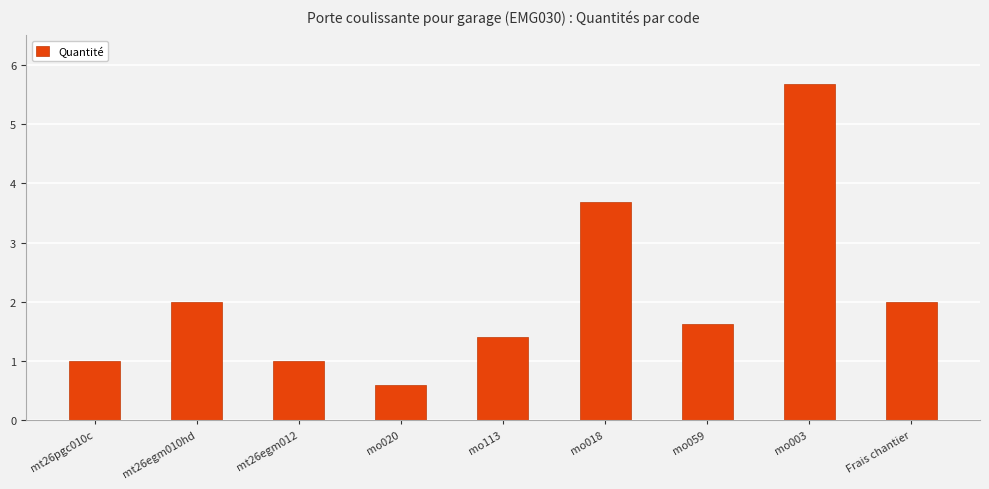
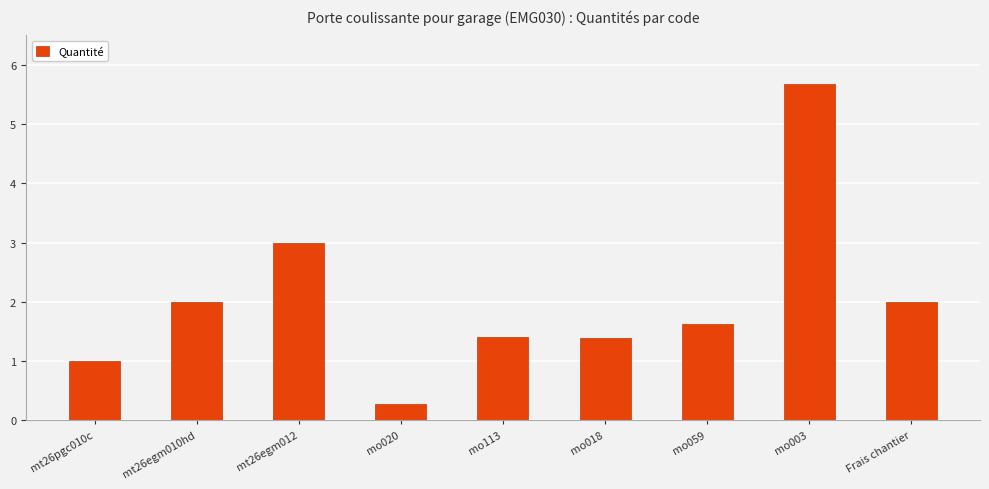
  {
    "mt26pgc010c": 1.0,
    "mt26egm010hd": 2.0,
-   "mt26egm012": 1,
-   "mo020": 0.6,
+   "mt26egm012": 3,
+   "mo020": 0.3,
    "mo113": 1.4,
-   "mo018": 3.7,
+   "mo018": 1.4,
    "mo059": 1.6,
    "mo003": 5.7,
    "Frais chantier": 2.0
  }
